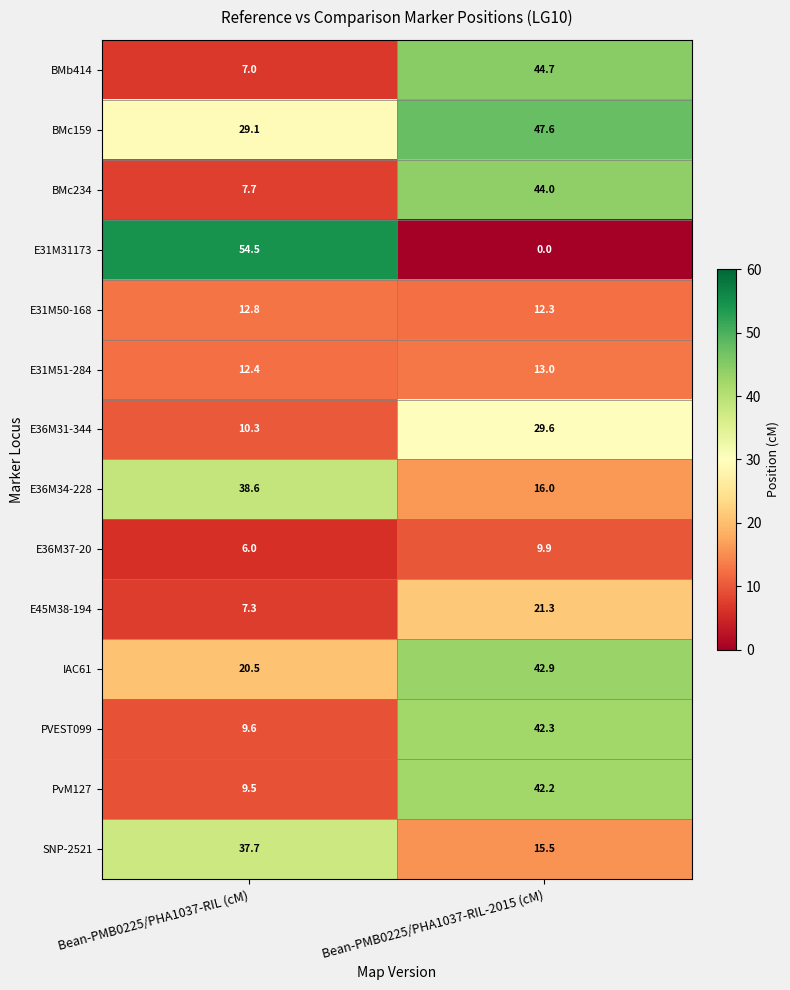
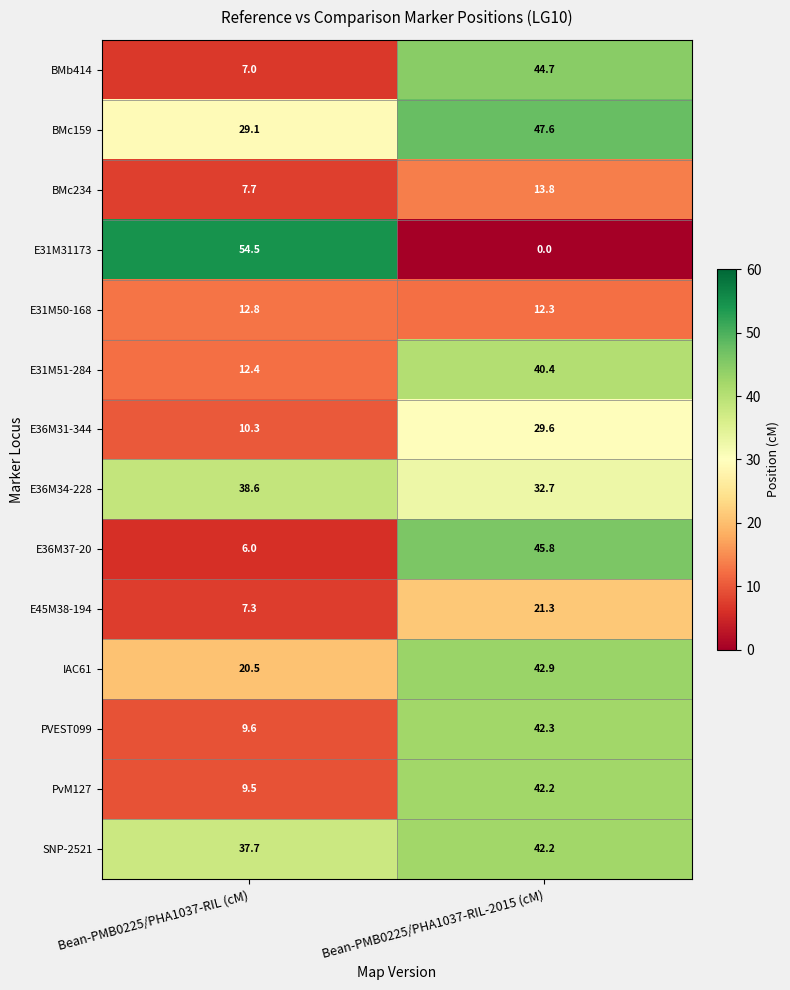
  {
    "BMb414": {
      "Bean-PMB0225/PHA1037-RIL (cM)": 7.0,
      "Bean-PMB0225/PHA1037-RIL-2015 (cM)": 44.7
    },
    "BMc159": {
      "Bean-PMB0225/PHA1037-RIL (cM)": 29.1,
      "Bean-PMB0225/PHA1037-RIL-2015 (cM)": 47.6
    },
    "BMc234": {
      "Bean-PMB0225/PHA1037-RIL (cM)": 7.7,
-     "Bean-PMB0225/PHA1037-RIL-2015 (cM)": 44.0
+     "Bean-PMB0225/PHA1037-RIL-2015 (cM)": 13.8
    },
    "E31M31173": {
      "Bean-PMB0225/PHA1037-RIL (cM)": 54.5,
      "Bean-PMB0225/PHA1037-RIL-2015 (cM)": 0.0
    },
    "E31M50-168": {
      "Bean-PMB0225/PHA1037-RIL (cM)": 12.8,
      "Bean-PMB0225/PHA1037-RIL-2015 (cM)": 12.3
    },
    "E31M51-284": {
      "Bean-PMB0225/PHA1037-RIL (cM)": 12.4,
-     "Bean-PMB0225/PHA1037-RIL-2015 (cM)": 13.0
+     "Bean-PMB0225/PHA1037-RIL-2015 (cM)": 40.4
    },
    "E36M31-344": {
      "Bean-PMB0225/PHA1037-RIL (cM)": 10.3,
      "Bean-PMB0225/PHA1037-RIL-2015 (cM)": 29.6
    },
    "E36M34-228": {
      "Bean-PMB0225/PHA1037-RIL (cM)": 38.6,
-     "Bean-PMB0225/PHA1037-RIL-2015 (cM)": 16.0
+     "Bean-PMB0225/PHA1037-RIL-2015 (cM)": 32.7
    },
    "E36M37-20": {
      "Bean-PMB0225/PHA1037-RIL (cM)": 6.0,
-     "Bean-PMB0225/PHA1037-RIL-2015 (cM)": 9.9
+     "Bean-PMB0225/PHA1037-RIL-2015 (cM)": 45.8
    },
    "E45M38-194": {
      "Bean-PMB0225/PHA1037-RIL (cM)": 7.3,
      "Bean-PMB0225/PHA1037-RIL-2015 (cM)": 21.3
    },
    "IAC61": {
      "Bean-PMB0225/PHA1037-RIL (cM)": 20.5,
      "Bean-PMB0225/PHA1037-RIL-2015 (cM)": 42.9
    },
    "PVEST099": {
      "Bean-PMB0225/PHA1037-RIL (cM)": 9.6,
      "Bean-PMB0225/PHA1037-RIL-2015 (cM)": 42.3
    },
    "PvM127": {
      "Bean-PMB0225/PHA1037-RIL (cM)": 9.5,
      "Bean-PMB0225/PHA1037-RIL-2015 (cM)": 42.2
    },
    "SNP-2521": {
      "Bean-PMB0225/PHA1037-RIL (cM)": 37.7,
-     "Bean-PMB0225/PHA1037-RIL-2015 (cM)": 15.5
+     "Bean-PMB0225/PHA1037-RIL-2015 (cM)": 42.2
    }
  }
